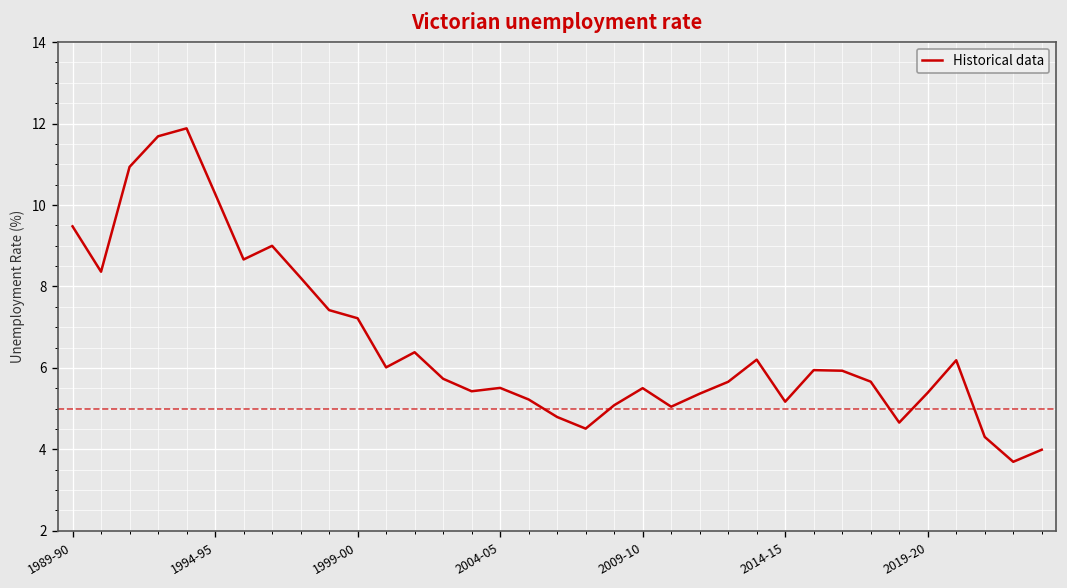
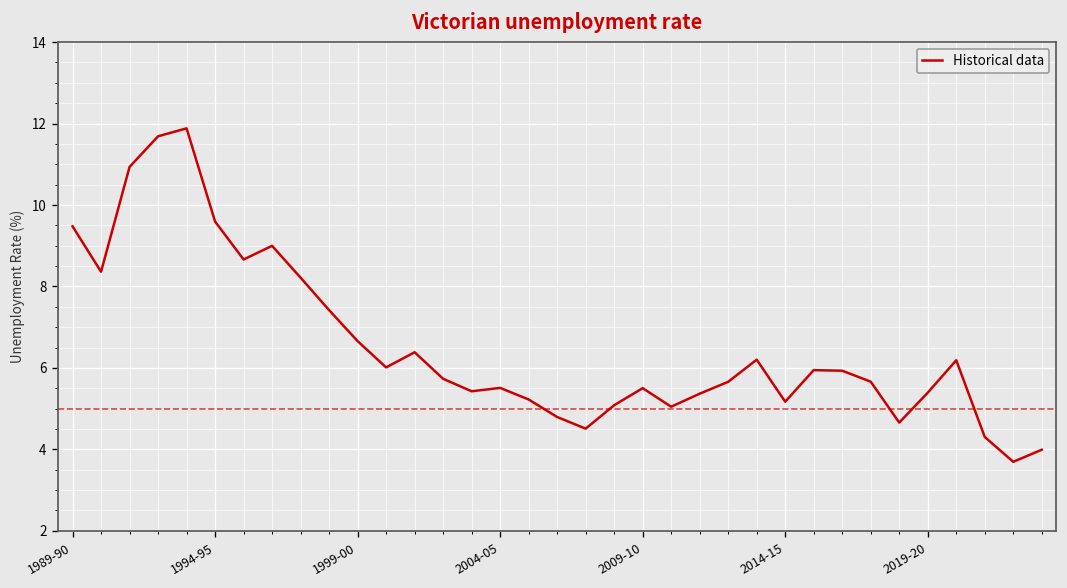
  {
    "1989-90": 9.5,
-   "1994-95": 10.3,
-   "1999-00": 7.2,
+   "1994-95": 9.6,
+   "1999-00": 6.7,
    "2004-05": 5.5,
    "2009-10": 5.5,
    "2014-15": 5.2,
    "2019-20": 5.4
  }
